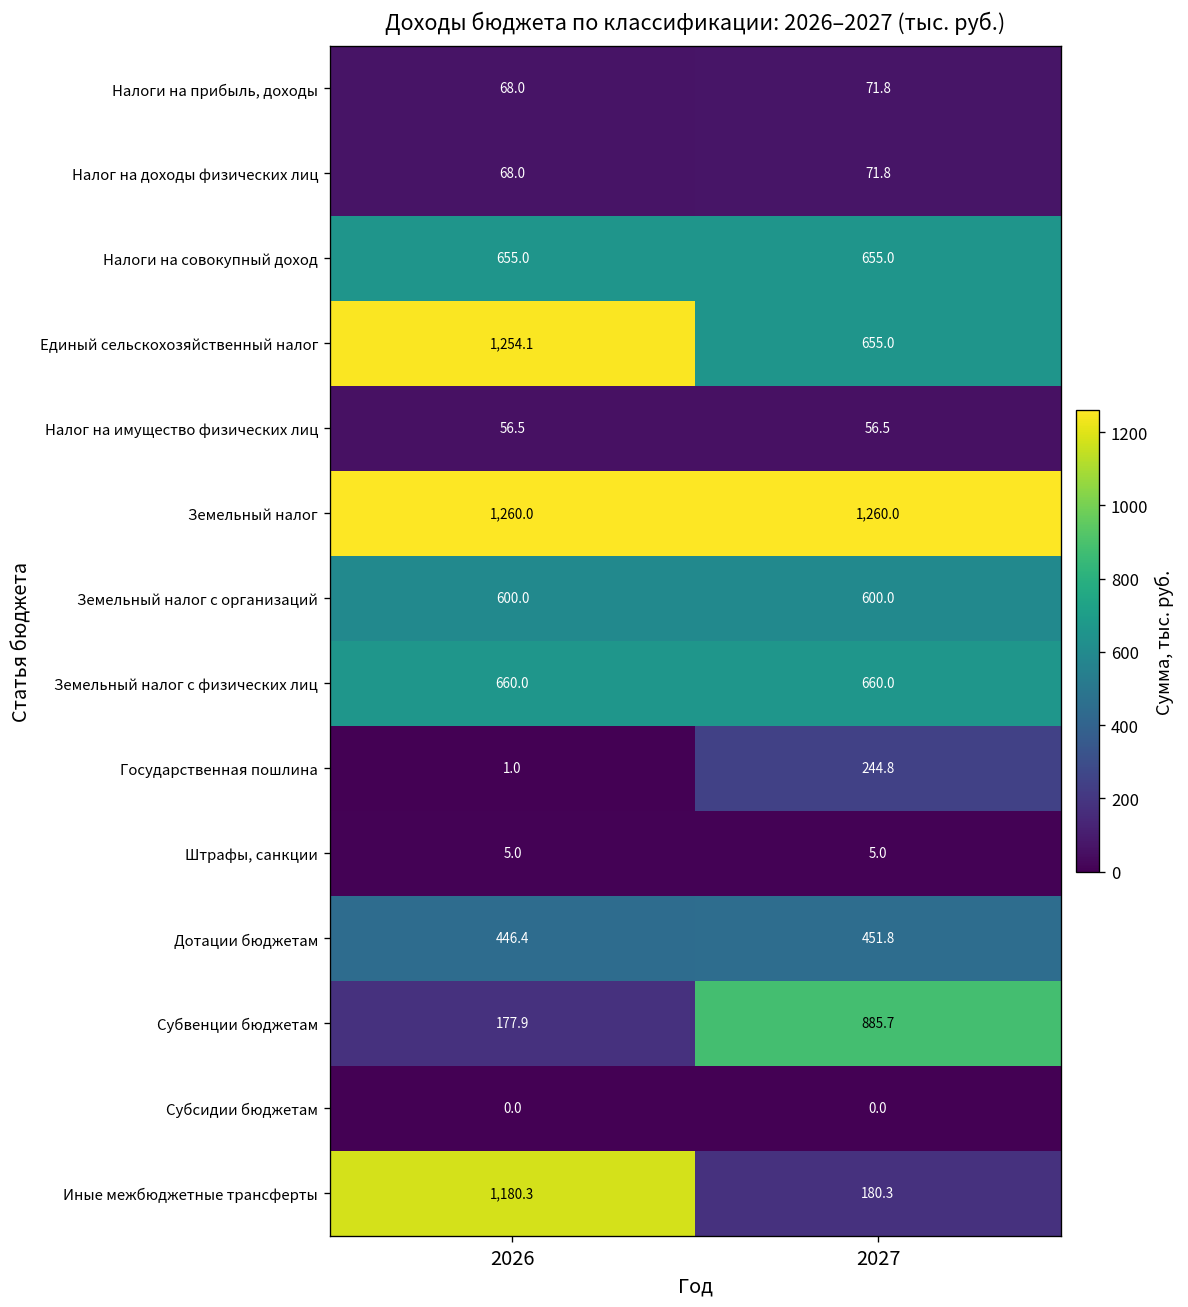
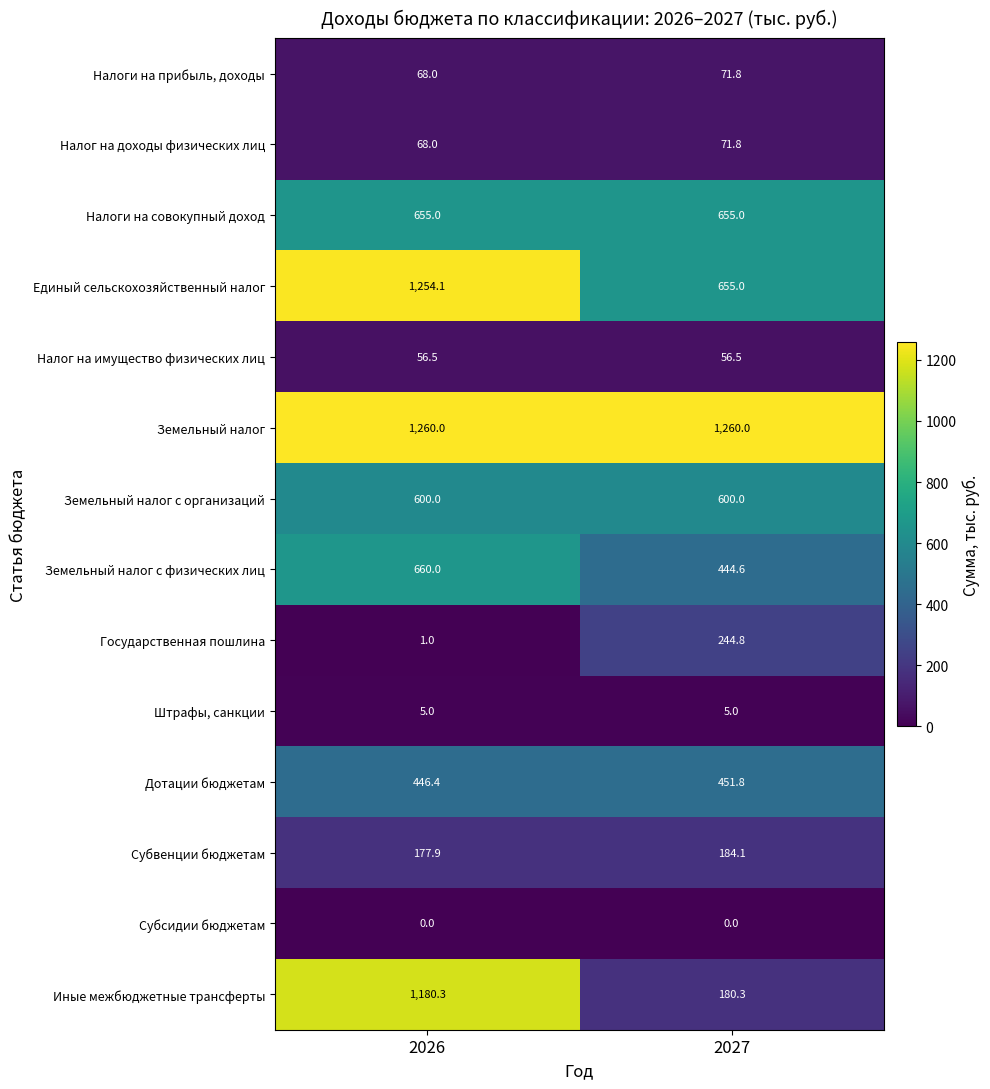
  {
    "Налоги на прибыль, доходы": {
      "2026": "68.0",
      "2027": "71.8"
    },
    "Налог на доходы физических лиц": {
      "2026": "68.0",
      "2027": "71.8"
    },
    "Налоги на совокупный доход": {
      "2026": "655.0",
      "2027": "655.0"
    },
    "Единый сельскохозяйственный налог": {
      "2026": "1,254.1",
      "2027": "655.0"
    },
    "Налог на имущество физических лиц": {
      "2026": "56.5",
      "2027": "56.5"
    },
    "Земельный налог": {
      "2026": "1,260.0",
      "2027": "1,260.0"
    },
    "Земельный налог с организаций": {
      "2026": "600.0",
      "2027": "600.0"
    },
    "Земельный налог с физических лиц": {
      "2026": "660.0",
-     "2027": "660.0"
+     "2027": "444.6"
    },
    "Государственная пошлина": {
      "2026": "1.0",
      "2027": "244.8"
    },
    "Штрафы, санкции": {
      "2026": "5.0",
      "2027": "5.0"
    },
    "Дотации бюджетам": {
      "2026": "446.4",
      "2027": "451.8"
    },
    "Субвенции бюджетам": {
      "2026": "177.9",
-     "2027": "885.7"
+     "2027": "184.1"
    },
    "Субсидии бюджетам": {
      "2026": "0.0",
      "2027": "0.0"
    },
    "Иные межбюджетные трансферты": {
      "2026": "1,180.3",
      "2027": "180.3"
    }
  }
